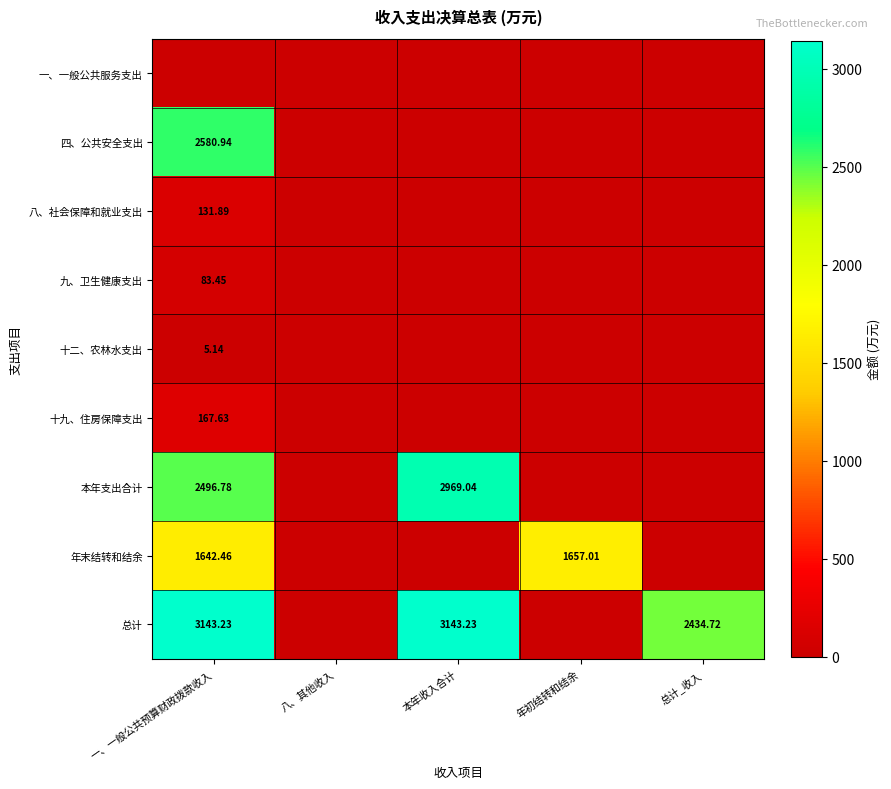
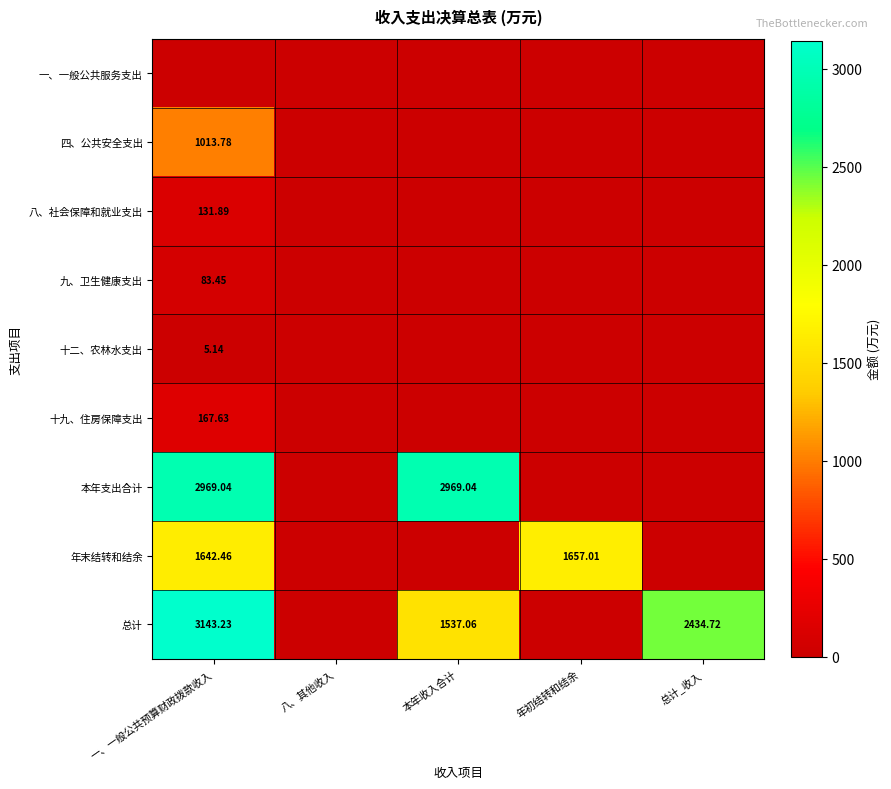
  {
    "四、公共安全支出": {
-     "一、一般公共预算财政拨款收入": 2580.94
+     "一、一般公共预算财政拨款收入": 1013.78
    },
    "八、社会保障和就业支出": {
      "一、一般公共预算财政拨款收入": 131.89
    },
    "九、卫生健康支出": {
      "一、一般公共预算财政拨款收入": 83.45
    },
    "十二、农林水支出": {
      "一、一般公共预算财政拨款收入": 5.14
    },
    "十九、住房保障支出": {
      "一、一般公共预算财政拨款收入": 167.63
    },
    "本年支出合计": {
-     "一、一般公共预算财政拨款收入": 2496.78,
+     "一、一般公共预算财政拨款收入": 2969.04,
      "本年收入合计": 2969.04
    },
    "年末结转和结余": {
      "一、一般公共预算财政拨款收入": 1642.46,
      "年初结转和结余": 1657.01
    },
    "总计": {
      "一、一般公共预算财政拨款收入": 3143.23,
-     "本年收入合计": 3143.23,
+     "本年收入合计": 1537.06,
      "总计_收入": 2434.72
    }
  }
